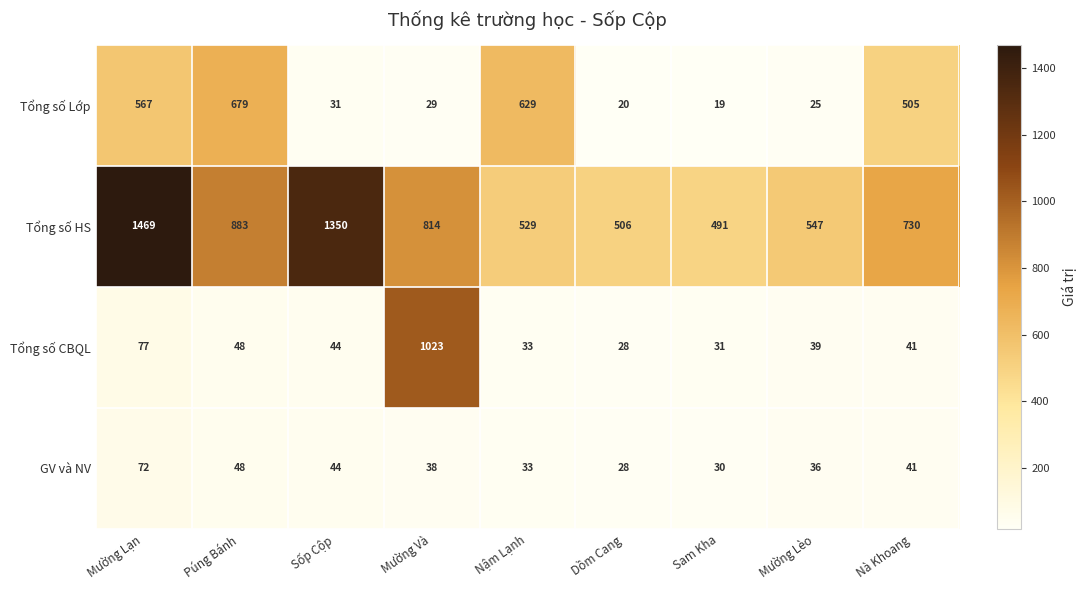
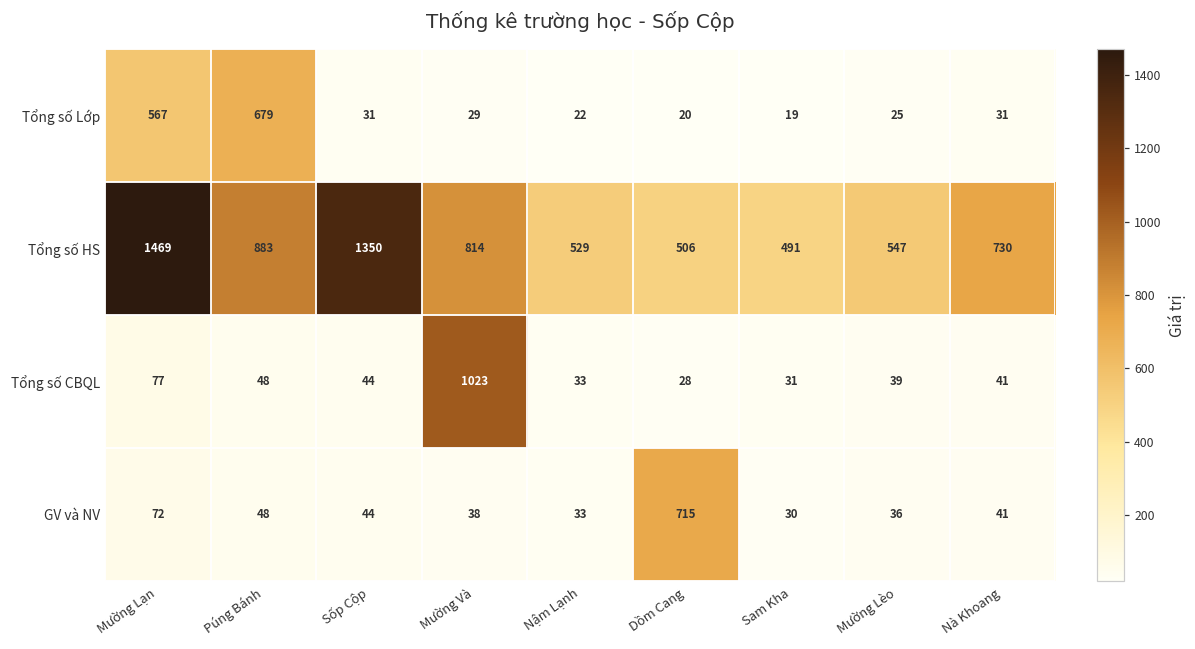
  {
    "Tổng số Lớp": {
      "Mường Lạn": 567,
      "Púng Bánh": 679,
      "Sốp Cộp": 31,
      "Mường Và": 29,
-     "Nậm Lạnh": 629,
+     "Nậm Lạnh": 22,
      "Dồm Cang": 20,
      "Sam Kha": 19,
      "Mường Lèo": 25,
-     "Nà Khoang": 505
+     "Nà Khoang": 31
    },
    "Tổng số HS": {
      "Mường Lạn": 1469,
      "Púng Bánh": 883,
      "Sốp Cộp": 1350,
      "Mường Và": 814,
      "Nậm Lạnh": 529,
      "Dồm Cang": 506,
      "Sam Kha": 491,
      "Mường Lèo": 547,
      "Nà Khoang": 730
    },
    "Tổng số CBQL": {
      "Mường Lạn": 77,
      "Púng Bánh": 48,
      "Sốp Cộp": 44,
      "Mường Và": 1023,
      "Nậm Lạnh": 33,
      "Dồm Cang": 28,
      "Sam Kha": 31,
      "Mường Lèo": 39,
      "Nà Khoang": 41
    },
    "GV và NV": {
      "Mường Lạn": 72,
      "Púng Bánh": 48,
      "Sốp Cộp": 44,
      "Mường Và": 38,
      "Nậm Lạnh": 33,
-     "Dồm Cang": 28,
+     "Dồm Cang": 715,
      "Sam Kha": 30,
      "Mường Lèo": 36,
      "Nà Khoang": 41
    }
  }
